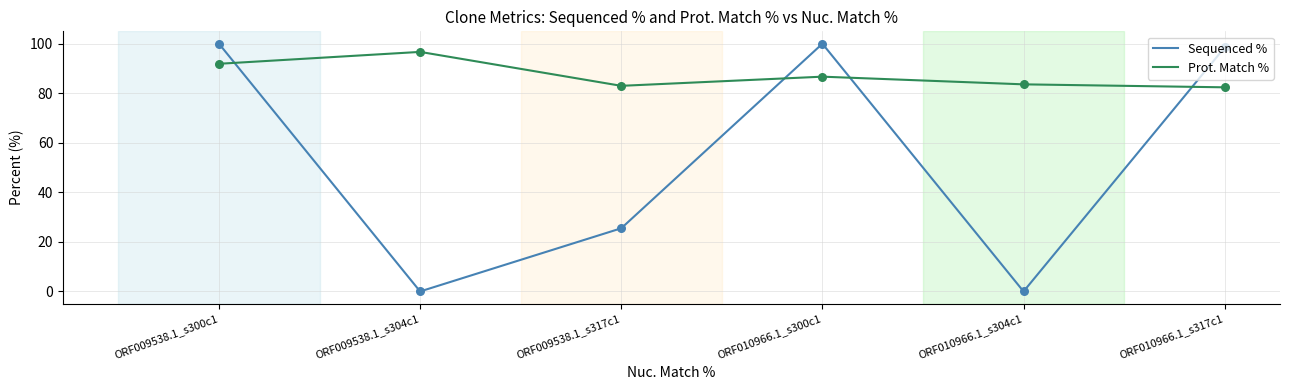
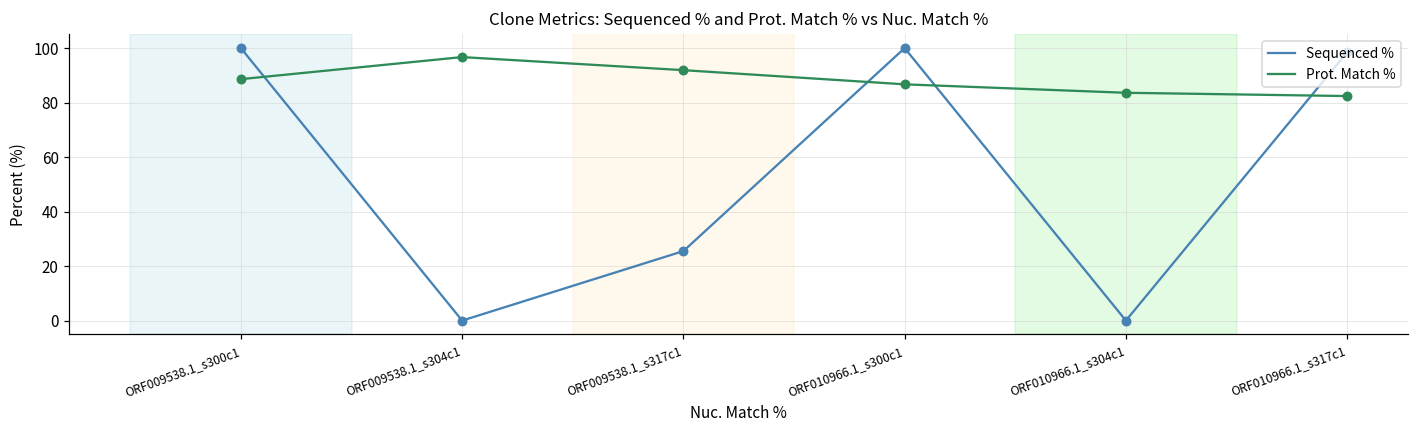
  {
    "Sequenced %": {
      "ORF009538.1_s300c1": 100,
      "ORF009538.1_s304c1": 0,
      "ORF009538.1_s317c1": 26,
      "ORF010966.1_s300c1": 100,
      "ORF010966.1_s304c1": 0
    },
    "Prot. Match %": {
-     "ORF009538.1_s300c1": 92,
+     "ORF009538.1_s300c1": 89,
      "ORF009538.1_s304c1": 97,
-     "ORF009538.1_s317c1": 83,
+     "ORF009538.1_s317c1": 92,
      "ORF010966.1_s300c1": 87,
      "ORF010966.1_s304c1": 84,
      "ORF010966.1_s317c1": 82
    }
  }
